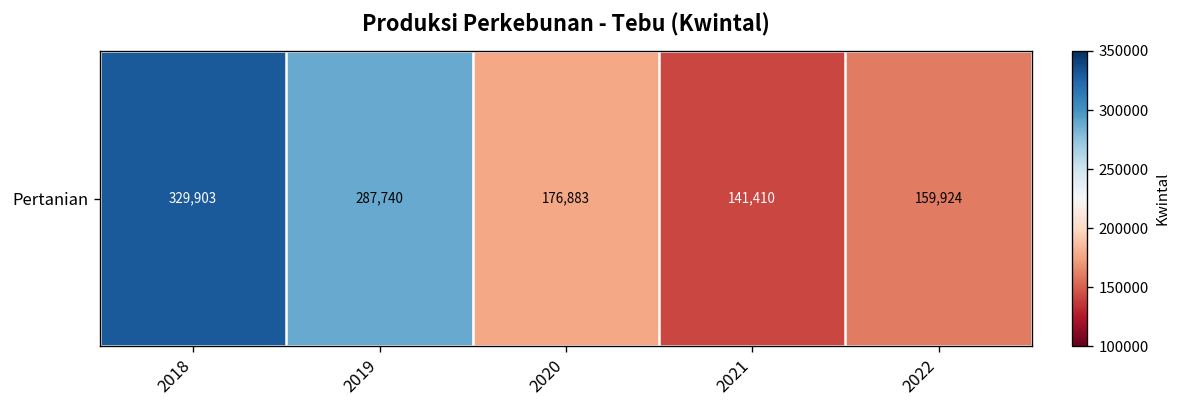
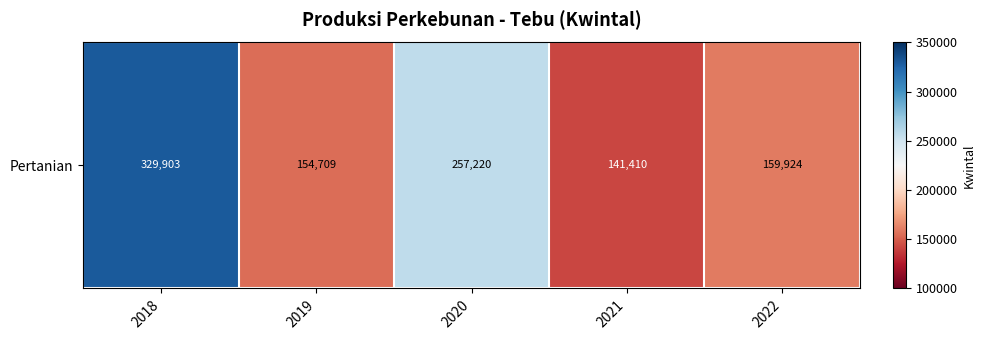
  {
    "Pertanian": {
      "2018": "329,903",
-     "2019": "287,740",
-     "2020": "176,883",
+     "2019": "154,709",
+     "2020": "257,220",
      "2021": "141,410",
      "2022": "159,924"
    }
  }
